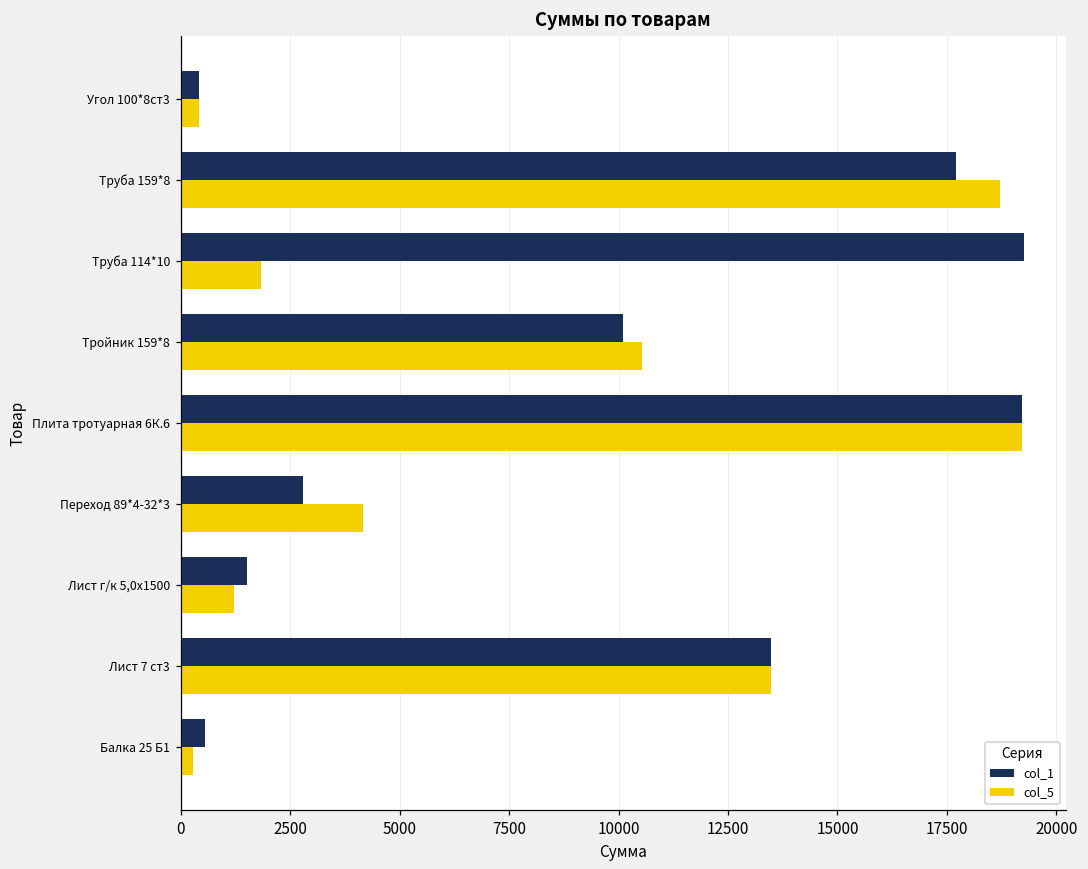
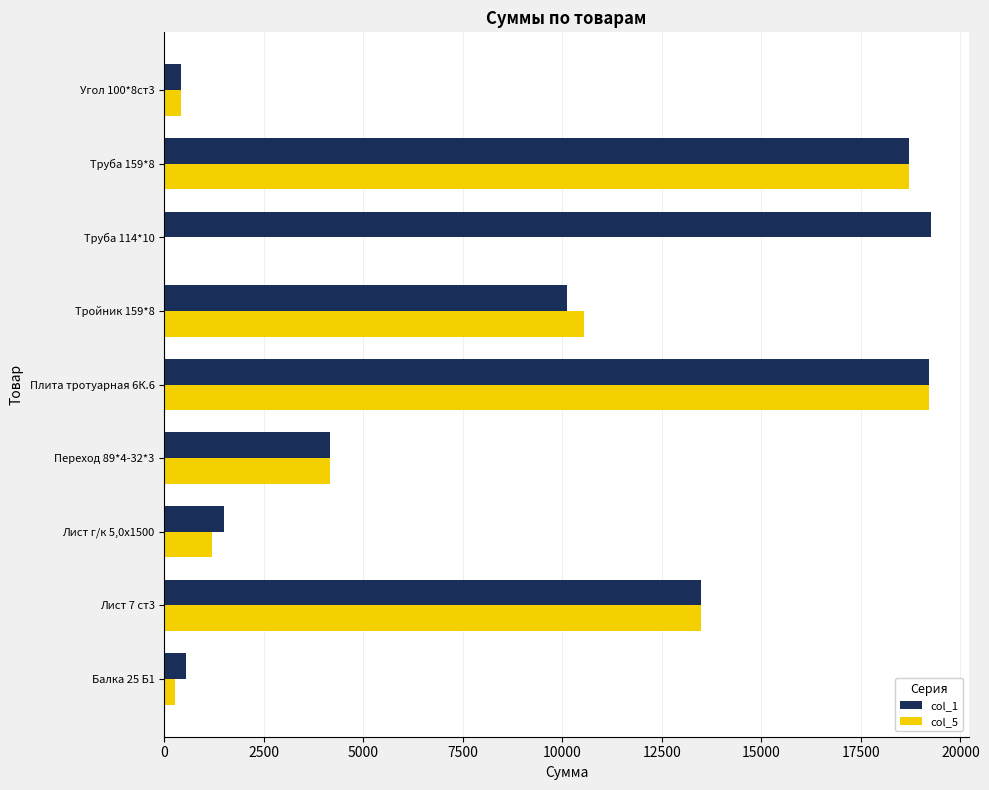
  {
    "col_1": {
      "Угол 100*8ст3": 400,
-     "Труба 159*8": 17700,
+     "Труба 159*8": 18700,
      "Труба 114*10": 19300,
      "Тройник 159*8": 10100,
      "Плита тротуарная 6К.6": 19200,
-     "Переход 89*4-32*3": 2800,
+     "Переход 89*4-32*3": 4200,
      "Лист г/к 5,0х1500": 1500,
      "Лист 7 ст3": 13500,
      "Балка 25 Б1": 500
    },
    "col_5": {
      "Угол 100*8ст3": 400,
      "Труба 159*8": 18700,
-     "Труба 114*10": 1800,
+     "Труба 114*10": 0,
      "Тройник 159*8": 10500,
      "Плита тротуарная 6К.6": 19200,
      "Переход 89*4-32*3": 4200,
      "Лист г/к 5,0х1500": 1200,
      "Лист 7 ст3": 13500,
      "Балка 25 Б1": 300
    }
  }
